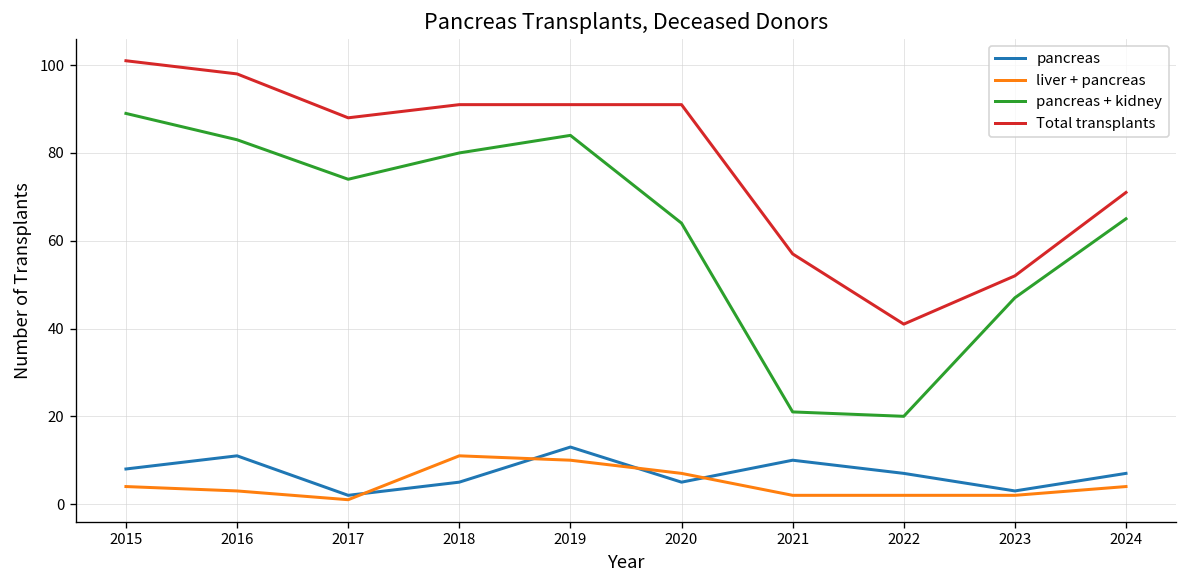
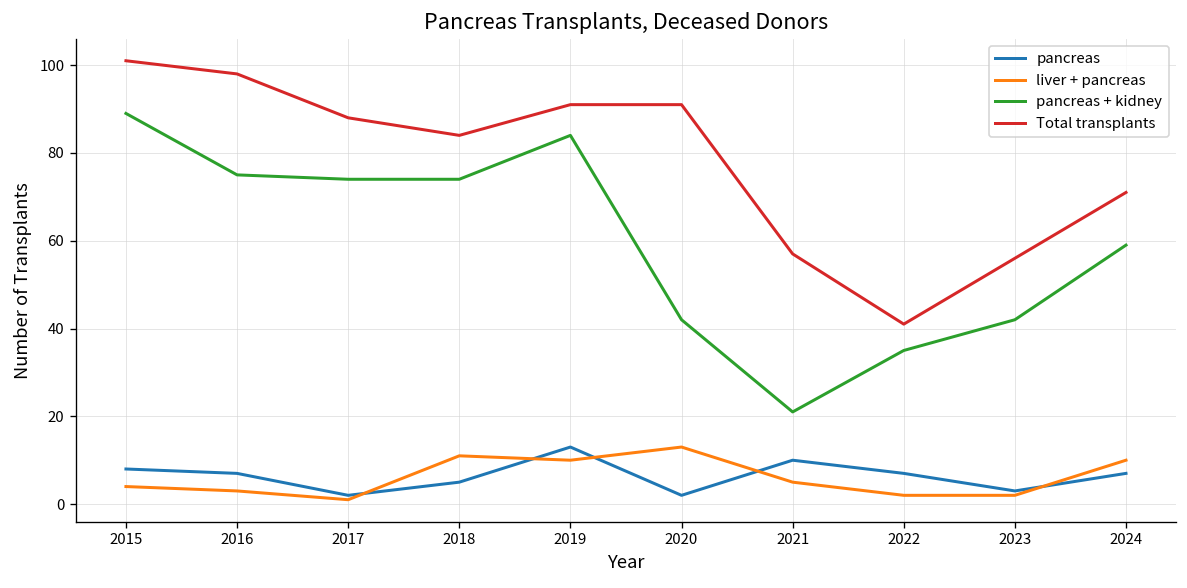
  {
    "pancreas": {
      "2015": 8,
-     "2016": 11,
+     "2016": 7,
      "2017": 2,
      "2018": 5,
      "2019": 13,
-     "2020": 5,
+     "2020": 2,
      "2021": 10,
      "2022": 7,
      "2023": 3,
      "2024": 7
    },
    "liver + pancreas": {
      "2015": 4,
      "2016": 3,
      "2017": 1,
      "2018": 11,
      "2019": 10,
-     "2020": 7,
-     "2021": 2,
+     "2020": 13,
+     "2021": 5,
      "2022": 2,
      "2023": 2,
-     "2024": 4
+     "2024": 10
    },
    "pancreas + kidney": {
      "2015": 89,
-     "2016": 83,
+     "2016": 75,
      "2017": 74,
-     "2018": 80,
+     "2018": 74,
      "2019": 84,
-     "2020": 64,
+     "2020": 42,
      "2021": 21,
-     "2022": 20,
-     "2023": 47,
-     "2024": 65
+     "2022": 35,
+     "2023": 42,
+     "2024": 59
    },
    "Total transplants": {
      "2015": 101,
      "2016": 98,
      "2017": 88,
-     "2018": 91,
+     "2018": 84,
      "2019": 91,
      "2020": 91,
      "2021": 57,
      "2022": 41,
-     "2023": 52,
+     "2023": 56,
      "2024": 71
    }
  }
